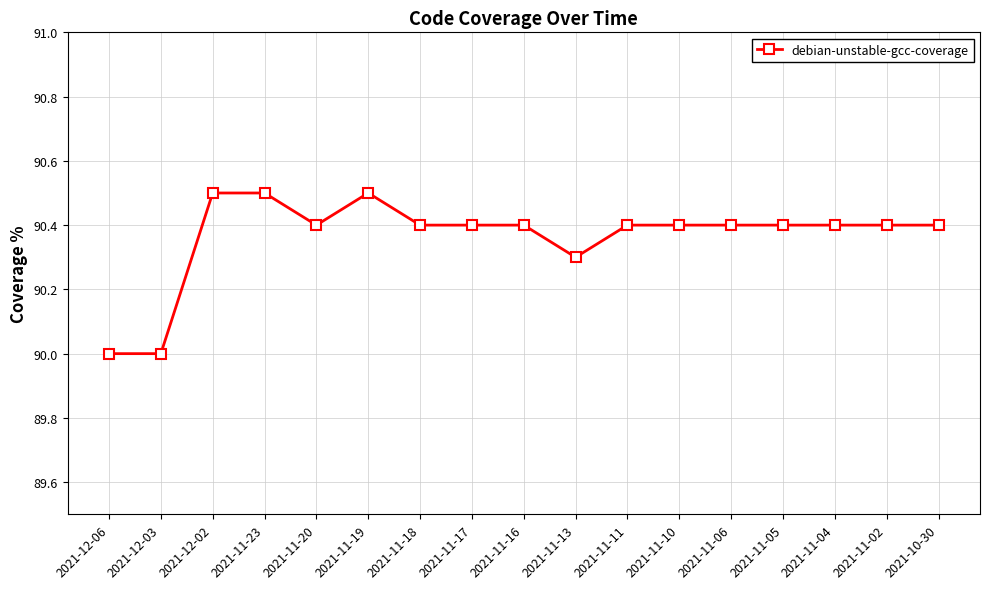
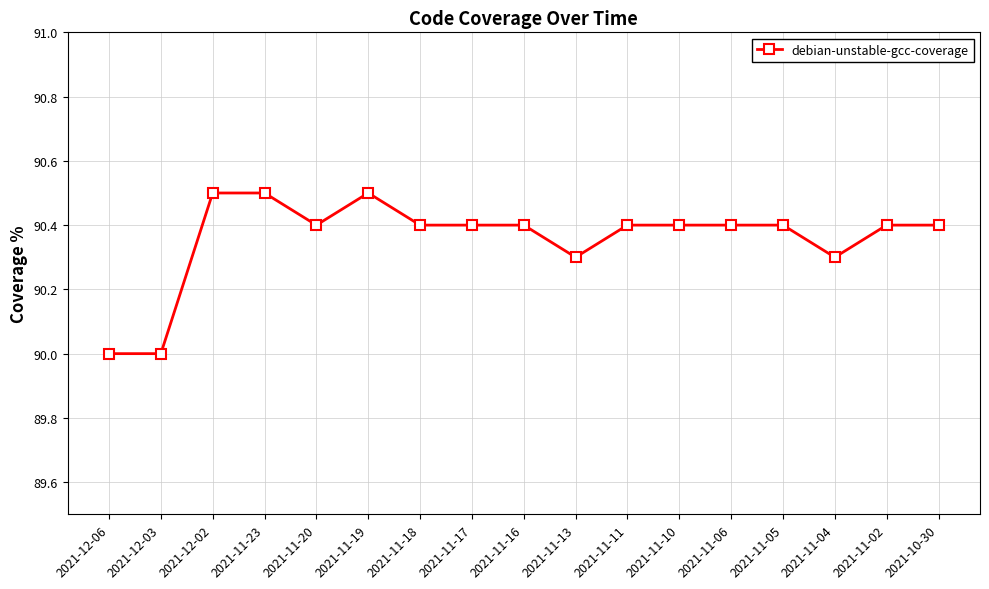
  {
    "2021-12-06": 90.0,
    "2021-12-03": 90.0,
    "2021-12-02": 90.5,
    "2021-11-23": 90.5,
    "2021-11-20": 90.4,
    "2021-11-19": 90.5,
    "2021-11-18": 90.4,
    "2021-11-17": 90.4,
    "2021-11-16": 90.4,
    "2021-11-13": 90.3,
    "2021-11-11": 90.4,
    "2021-11-10": 90.4,
    "2021-11-06": 90.4,
    "2021-11-05": 90.4,
-   "2021-11-04": 90.4,
+   "2021-11-04": 90.3,
    "2021-11-02": 90.4,
    "2021-10-30": 90.4
  }
